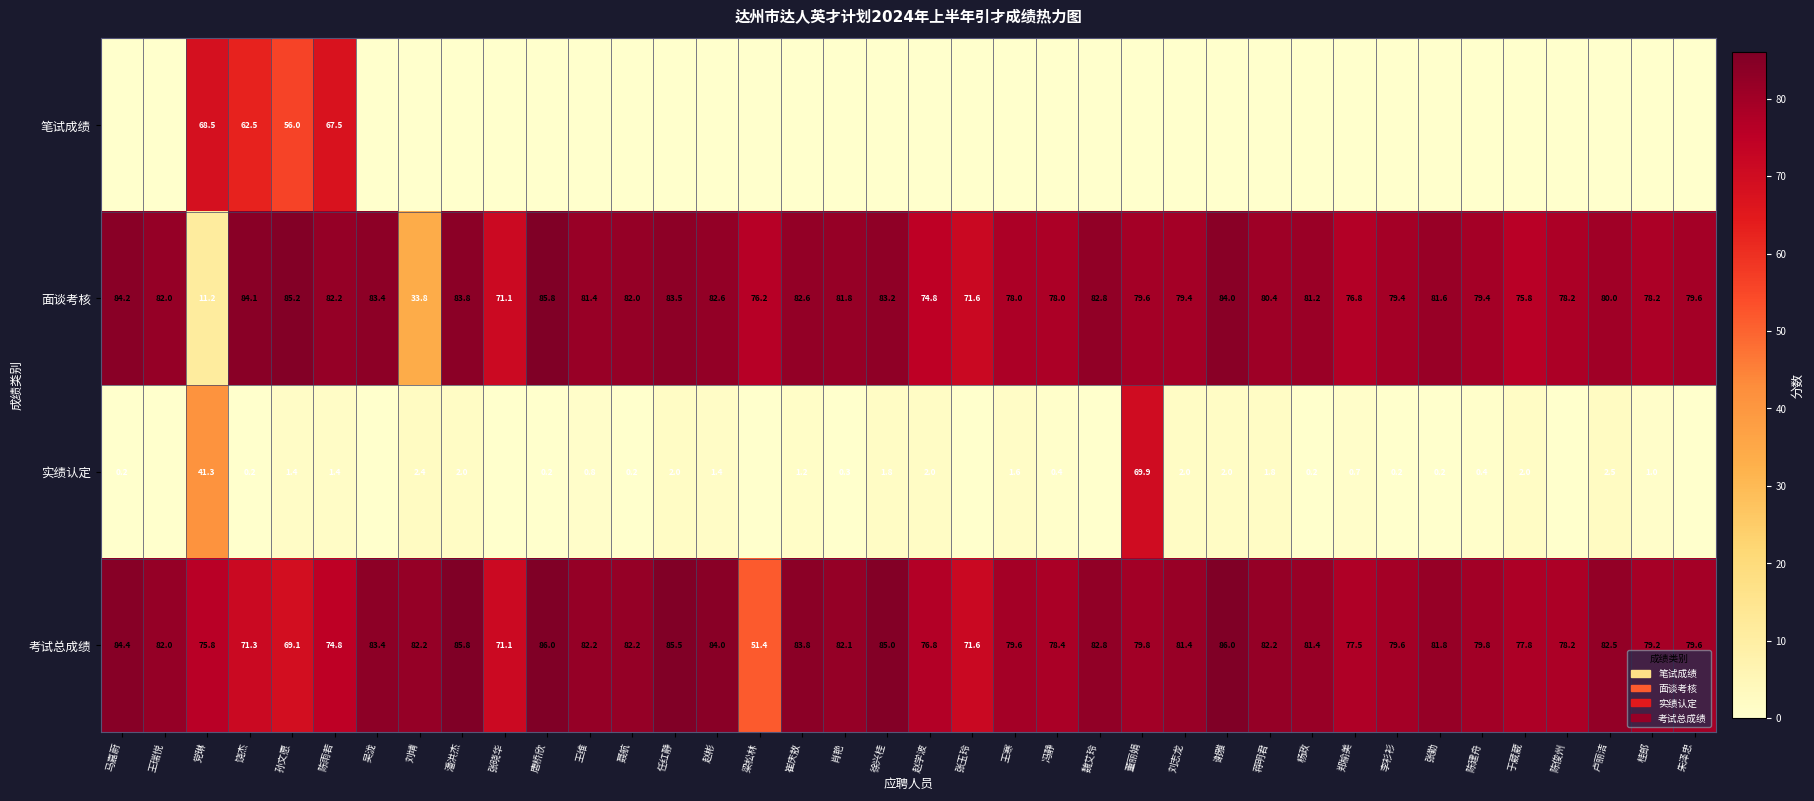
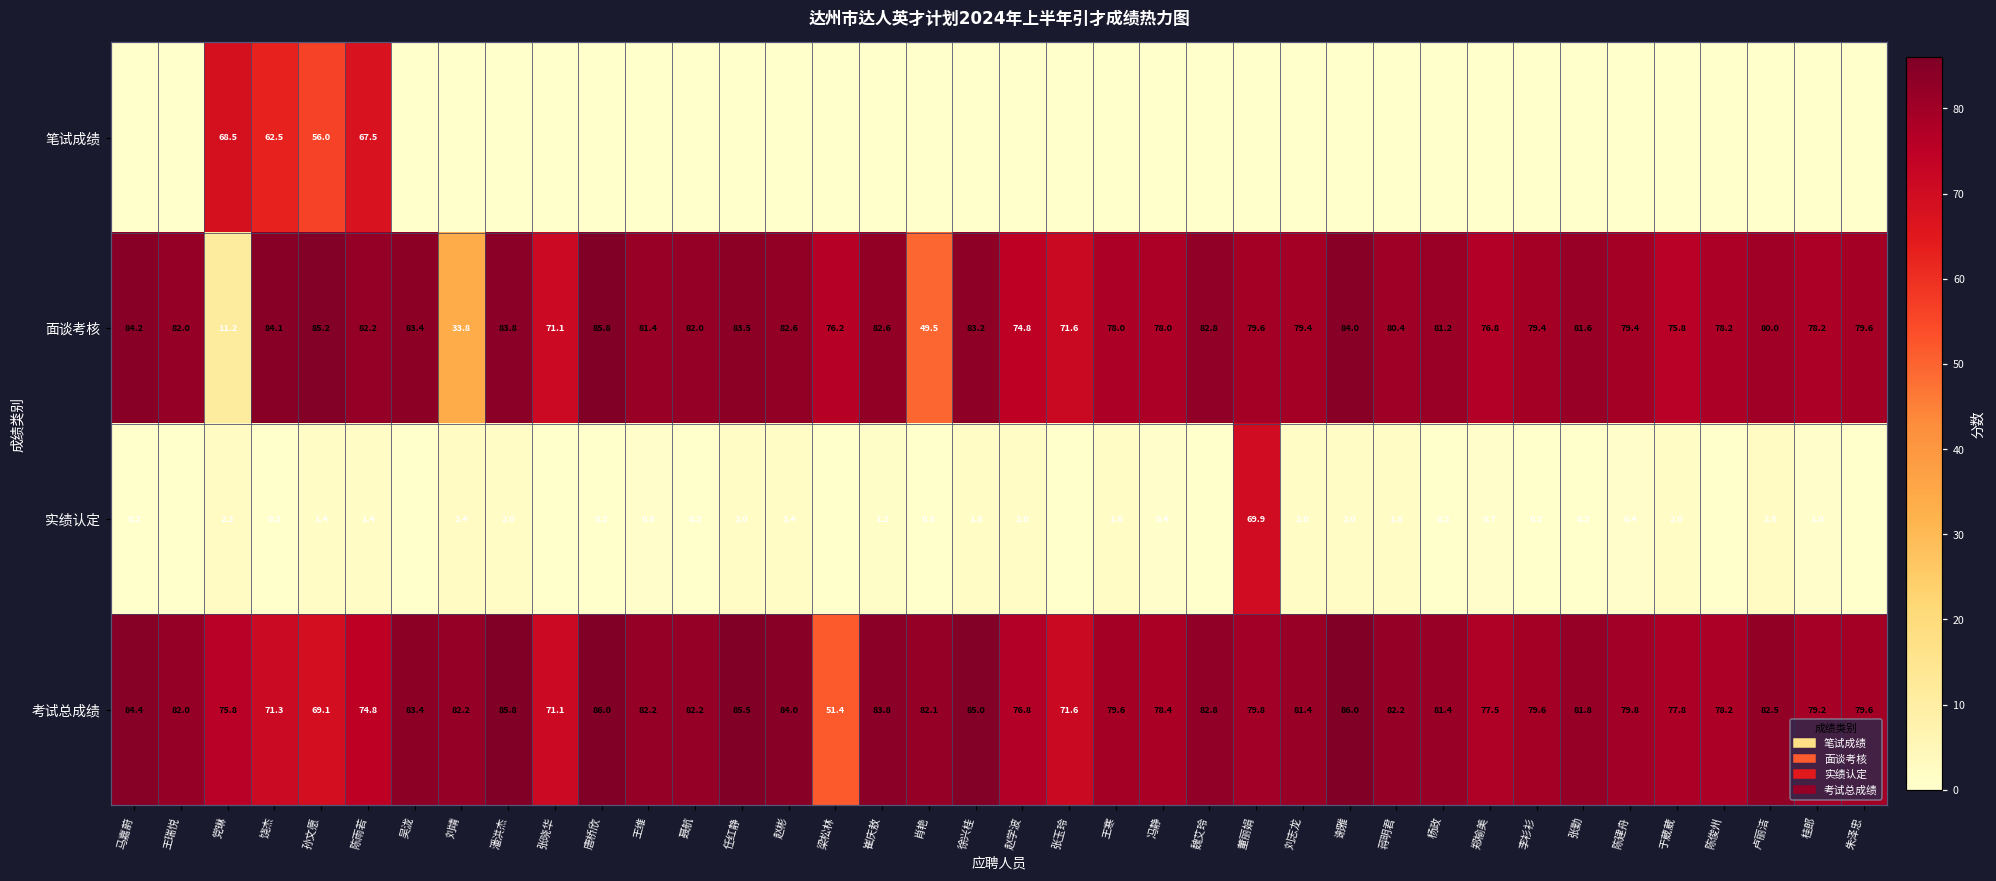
  {
    "笔试成绩": {
      "党琳": 68.5,
      "饶杰": 62.5,
      "孙文愿": 56.0,
      "陈雨若": 67.5
    },
    "面谈考核": {
      "马嘉蔚": 84.2,
      "王瑞悦": 82.0,
      "党琳": 11.2,
      "饶杰": 84.1,
      "孙文愿": 85.2,
      "陈雨若": 82.2,
      "吴泷": 83.4,
      "刘靖": 33.8,
      "潘洪杰": 83.8,
      "张晓华": 71.1,
      "唐桥欣": 85.8,
      "王维": 81.4,
      "聂航": 82.0,
      "任红静": 83.5,
      "赵彬": 82.6,
      "梁松林": 76.2,
      "崔庆敖": 82.6,
-     "肖艳": 81.8,
+     "肖艳": 49.5,
      "徐兴桂": 83.2,
      "赵学波": 74.8,
      "张玉玲": 71.6,
      "王寒": 78.0,
      "冯静": 78.0,
      "魏艾玲": 82.8,
      "董丽娟": 79.6,
      "刘志龙": 79.4,
      "谢雅": 84.0,
      "蒋明君": 80.4,
      "杨政": 81.2,
      "郑榆美": 76.8,
      "李衫衫": 79.4,
      "张勤": 81.6,
      "陈建舟": 79.4,
      "于葳葳": 75.8,
      "陈俊州": 78.2,
      "卢丽洁": 80.0,
      "桂郎": 78.2,
      "朱泽忠": 79.6
    },
    "实绩认定": {
      "马嘉蔚": 0.2,
-     "党琳": 41.3,
+     "党琳": 2.2,
      "饶杰": 0.2,
      "孙文愿": 1.4,
      "陈雨若": 1.4,
      "刘靖": 2.4,
      "潘洪杰": 2.0,
      "唐桥欣": 0.2,
      "王维": 0.8,
      "聂航": 0.2,
      "任红静": 2.0,
      "赵彬": 1.4,
      "崔庆敖": 1.2,
      "肖艳": 0.3,
      "徐兴桂": 1.8,
      "赵学波": 2.0,
      "王寒": 1.6,
      "冯静": 0.4,
      "董丽娟": 69.9,
      "刘志龙": 2.0,
      "谢雅": 2.0,
      "蒋明君": 1.8,
      "杨政": 0.2,
      "郑榆美": 0.7,
      "李衫衫": 0.2,
      "张勤": 0.2,
      "陈建舟": 0.4,
      "于葳葳": 2.0,
      "卢丽洁": 2.5,
      "桂郎": 1.0
    },
    "考试总成绩": {
      "马嘉蔚": 84.4,
      "王瑞悦": 82.0,
      "党琳": 75.8,
      "饶杰": 71.3,
      "孙文愿": 69.1,
      "陈雨若": 74.8,
      "吴泷": 83.4,
      "刘靖": 82.2,
      "潘洪杰": 85.8,
      "张晓华": 71.1,
      "唐桥欣": 86.0,
      "王维": 82.2,
      "聂航": 82.2,
      "任红静": 85.5,
      "赵彬": 84.0,
      "梁松林": 51.4,
      "崔庆敖": 83.8,
      "肖艳": 82.1,
      "徐兴桂": 85.0,
      "赵学波": 76.8,
      "张玉玲": 71.6,
      "王寒": 79.6,
      "冯静": 78.4,
      "魏艾玲": 82.8,
      "董丽娟": 79.8,
      "刘志龙": 81.4,
      "谢雅": 86.0,
      "蒋明君": 82.2,
      "杨政": 81.4,
      "郑榆美": 77.5,
      "李衫衫": 79.6,
      "张勤": 81.8,
      "陈建舟": 79.8,
      "于葳葳": 77.8,
      "陈俊州": 78.2,
      "卢丽洁": 82.5,
      "桂郎": 79.2,
      "朱泽忠": 79.6
    }
  }
